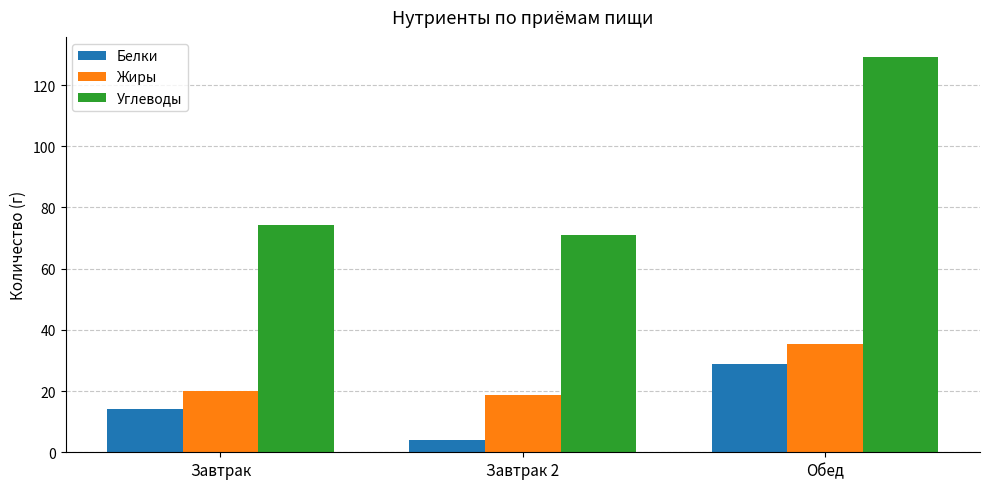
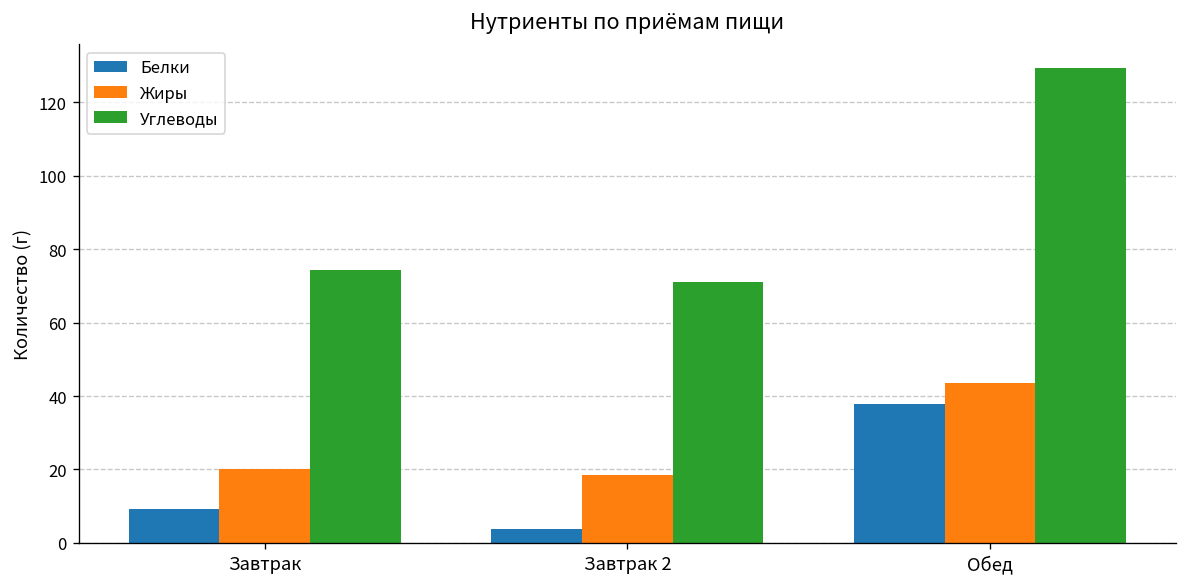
  {
    "Белки": {
-     "Завтрак": 14,
+     "Завтрак": 9,
      "Завтрак 2": 4,
-     "Обед": 29
+     "Обед": 38
    },
    "Жиры": {
      "Завтрак": 20,
      "Завтрак 2": 19,
-     "Обед": 35
+     "Обед": 44
    },
    "Углеводы": {
      "Завтрак": 74,
      "Завтрак 2": 71,
      "Обед": 129
    }
  }
